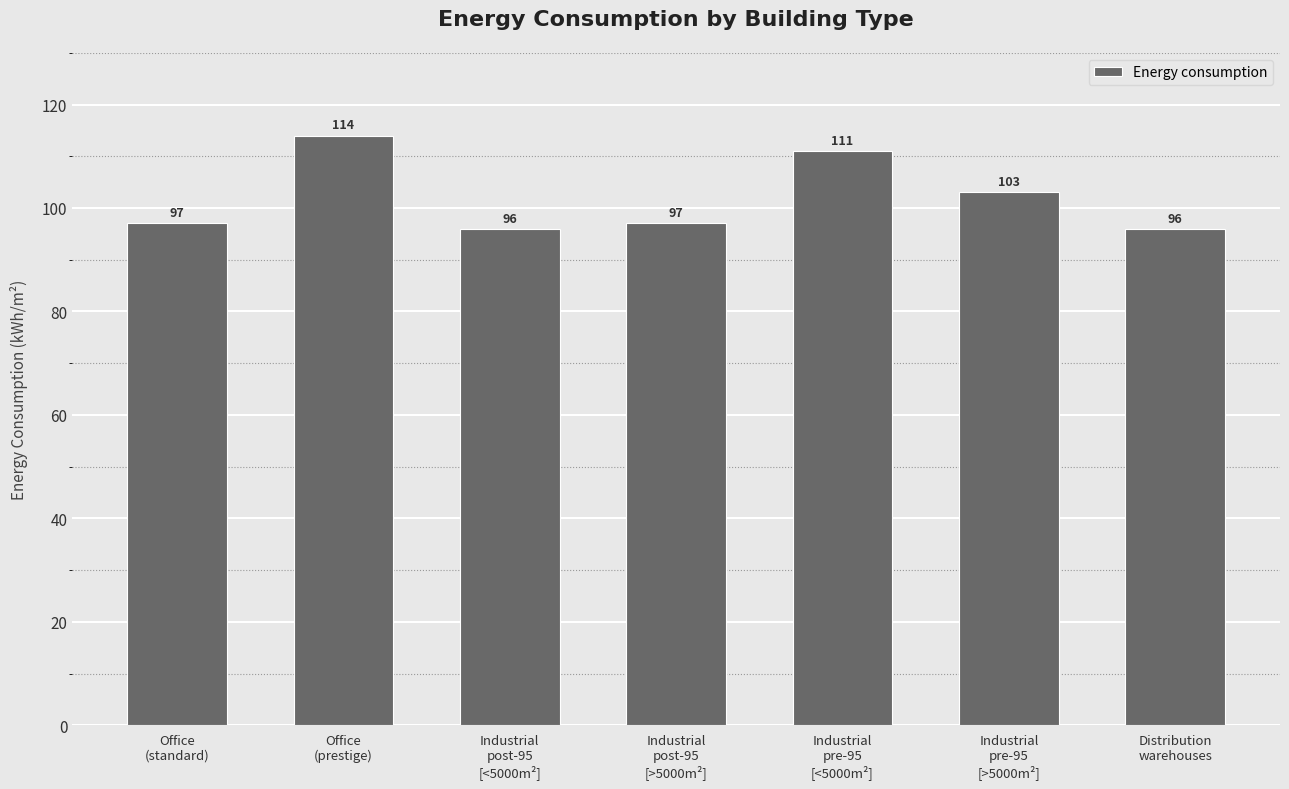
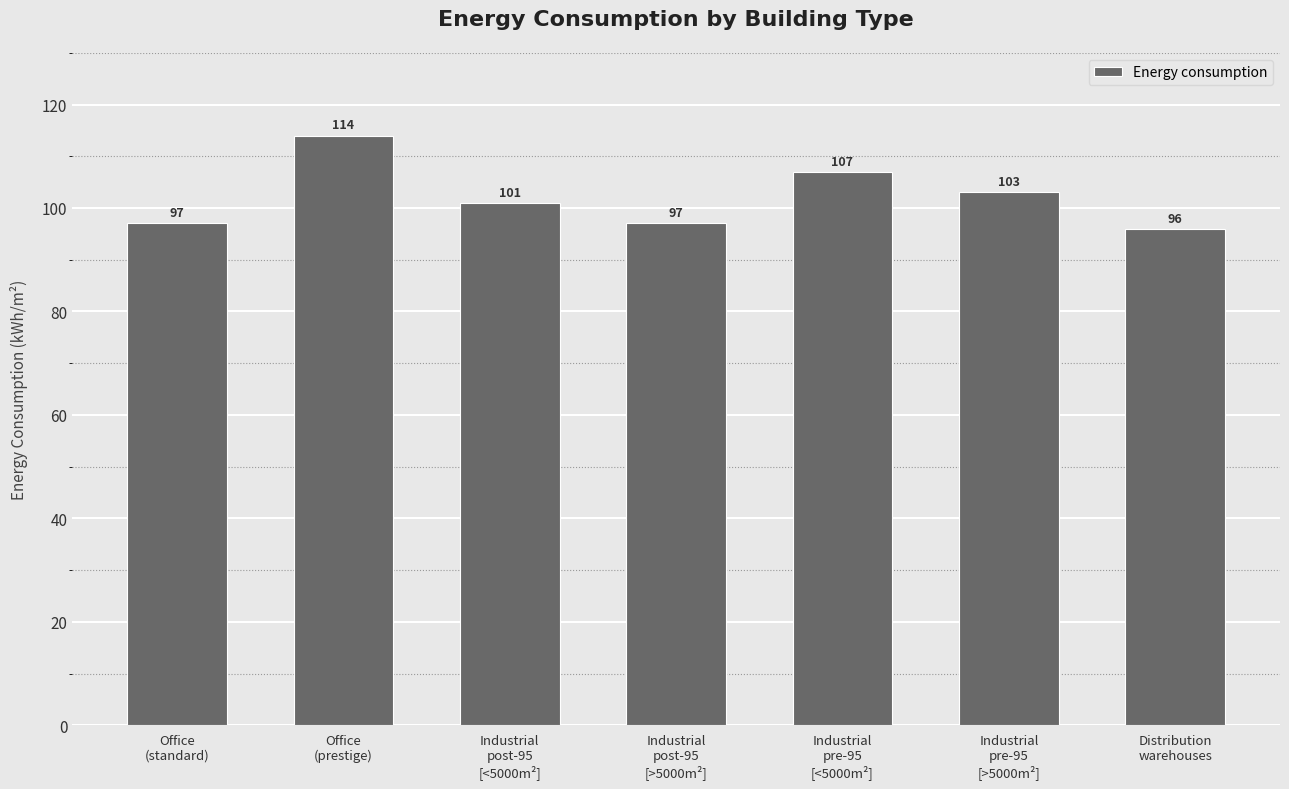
  {
    "Office (standard)": 97,
    "Office (prestige)": 114,
-   "Industrial post-95 [<5000m²]": 96,
+   "Industrial post-95 [<5000m²]": 101,
    "Industrial post-95 [>5000m²]": 97,
-   "Industrial pre-95 [<5000m²]": 111,
+   "Industrial pre-95 [<5000m²]": 107,
    "Industrial pre-95 [>5000m²]": 103,
    "Distribution warehouses": 96
  }
